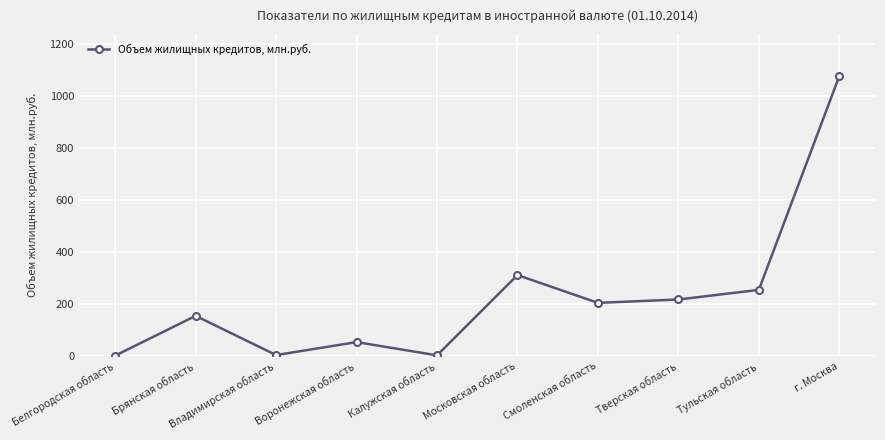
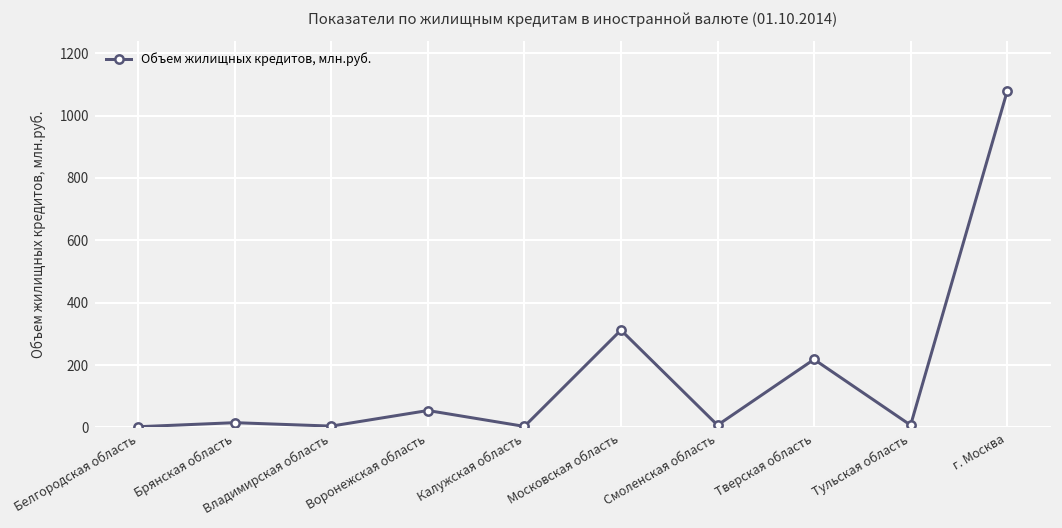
  {
    "Белгородская область": 0,
-   "Брянская область": 160,
+   "Брянская область": 20,
    "Владимирская область": 0,
    "Воронежская область": 50,
    "Калужская область": 0,
    "Московская область": 310,
-   "Смоленская область": 210,
+   "Смоленская область": 10,
    "Тверская область": 220,
-   "Тульская область": 260,
+   "Тульская область": 10,
    "г. Москва": 1080
  }
